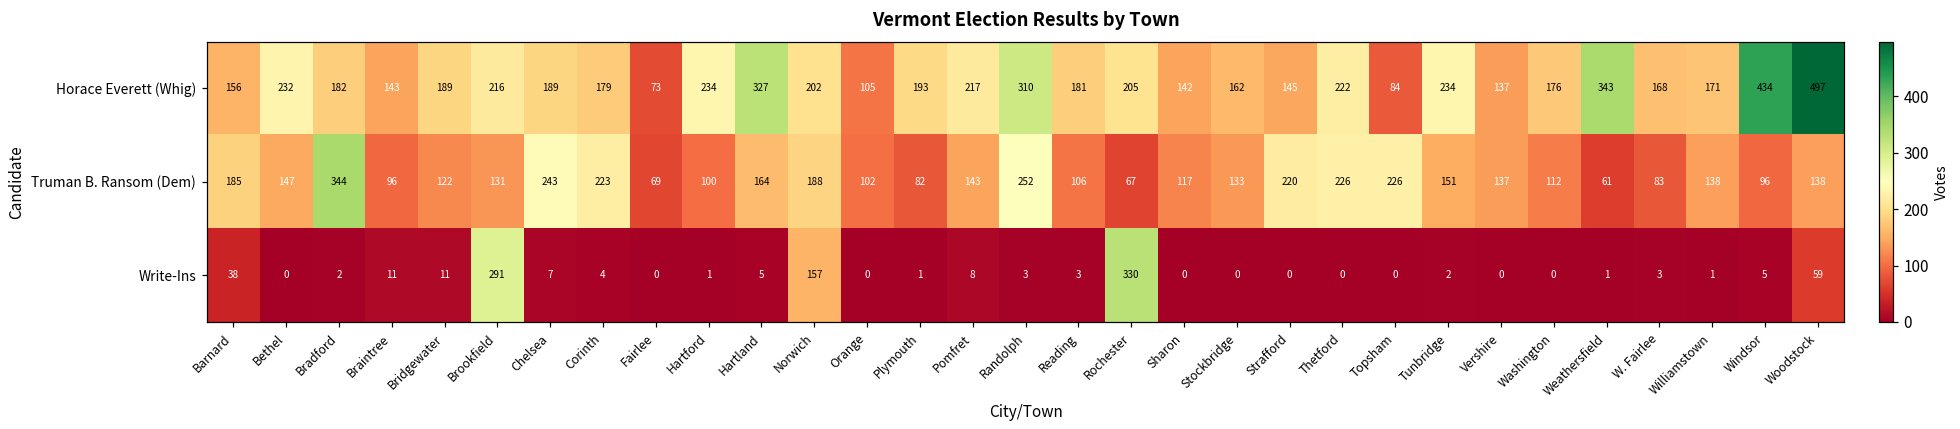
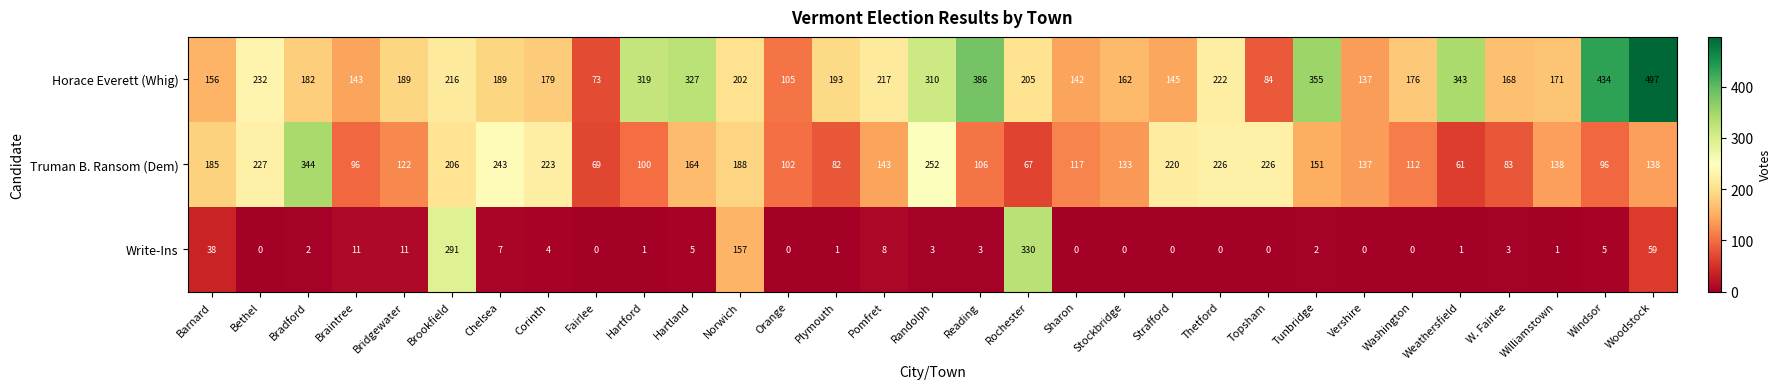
  {
    "Horace Everett (Whig)": {
      "Barnard": 156,
      "Bethel": 232,
      "Bradford": 182,
      "Braintree": 143,
      "Bridgewater": 189,
      "Brookfield": 216,
      "Chelsea": 189,
      "Corinth": 179,
      "Fairlee": 73,
-     "Hartford": 234,
+     "Hartford": 319,
      "Hartland": 327,
      "Norwich": 202,
      "Orange": 105,
      "Plymouth": 193,
      "Pomfret": 217,
      "Randolph": 310,
-     "Reading": 181,
+     "Reading": 386,
      "Rochester": 205,
      "Sharon": 142,
      "Stockbridge": 162,
      "Strafford": 145,
      "Thetford": 222,
      "Topsham": 84,
-     "Tunbridge": 234,
+     "Tunbridge": 355,
      "Vershire": 137,
      "Washington": 176,
      "Weathersfield": 343,
      "W. Fairlee": 168,
      "Williamstown": 171,
      "Windsor": 434,
      "Woodstock": 497
    },
    "Truman B. Ransom (Dem)": {
      "Barnard": 185,
-     "Bethel": 147,
+     "Bethel": 227,
      "Bradford": 344,
      "Braintree": 96,
      "Bridgewater": 122,
-     "Brookfield": 131,
+     "Brookfield": 206,
      "Chelsea": 243,
      "Corinth": 223,
      "Fairlee": 69,
      "Hartford": 100,
      "Hartland": 164,
      "Norwich": 188,
      "Orange": 102,
      "Plymouth": 82,
      "Pomfret": 143,
      "Randolph": 252,
      "Reading": 106,
      "Rochester": 67,
      "Sharon": 117,
      "Stockbridge": 133,
      "Strafford": 220,
      "Thetford": 226,
      "Topsham": 226,
      "Tunbridge": 151,
      "Vershire": 137,
      "Washington": 112,
      "Weathersfield": 61,
      "W. Fairlee": 83,
      "Williamstown": 138,
      "Windsor": 96,
      "Woodstock": 138
    },
    "Write-Ins": {
      "Barnard": 38,
      "Bethel": 0,
      "Bradford": 2,
      "Braintree": 11,
      "Bridgewater": 11,
      "Brookfield": 291,
      "Chelsea": 7,
      "Corinth": 4,
      "Fairlee": 0,
      "Hartford": 1,
      "Hartland": 5,
      "Norwich": 157,
      "Orange": 0,
      "Plymouth": 1,
      "Pomfret": 8,
      "Randolph": 3,
      "Reading": 3,
      "Rochester": 330,
      "Sharon": 0,
      "Stockbridge": 0,
      "Strafford": 0,
      "Thetford": 0,
      "Topsham": 0,
      "Tunbridge": 2,
      "Vershire": 0,
      "Washington": 0,
      "Weathersfield": 1,
      "W. Fairlee": 3,
      "Williamstown": 1,
      "Windsor": 5,
      "Woodstock": 59
    }
  }
